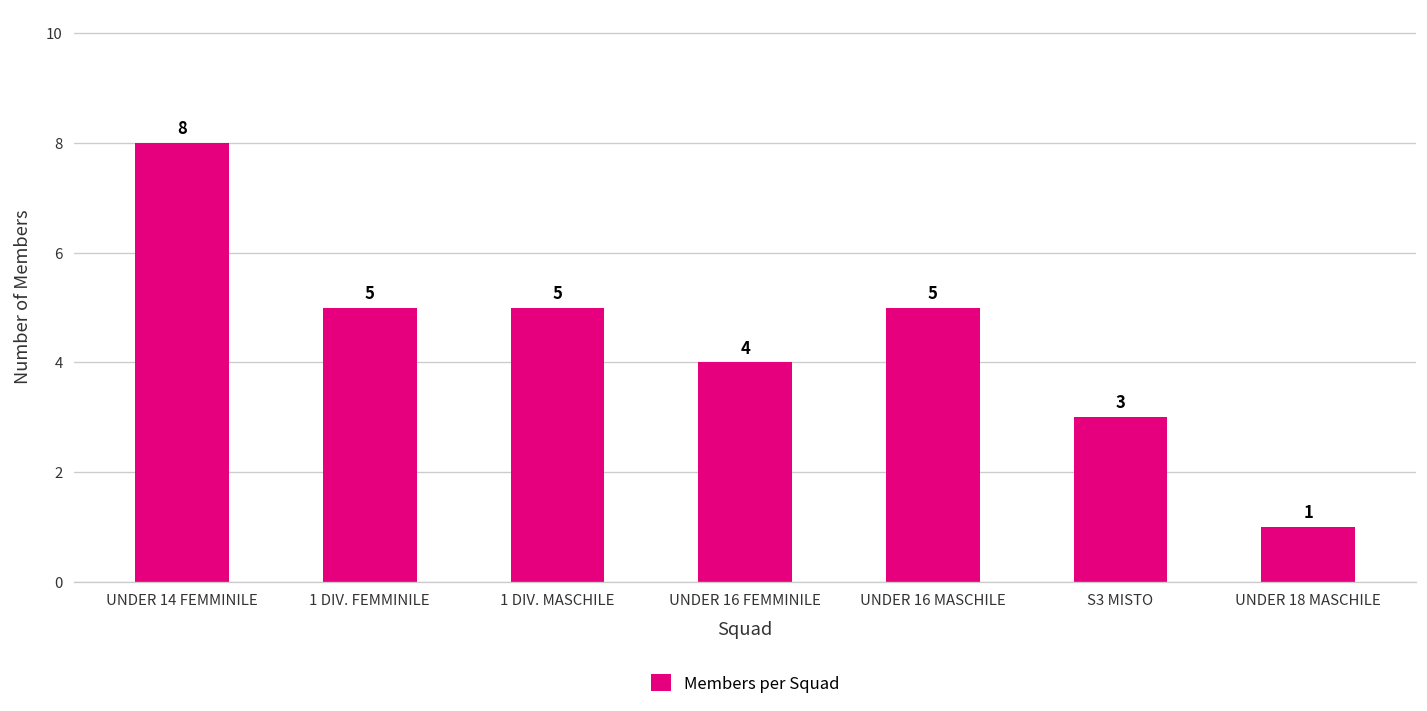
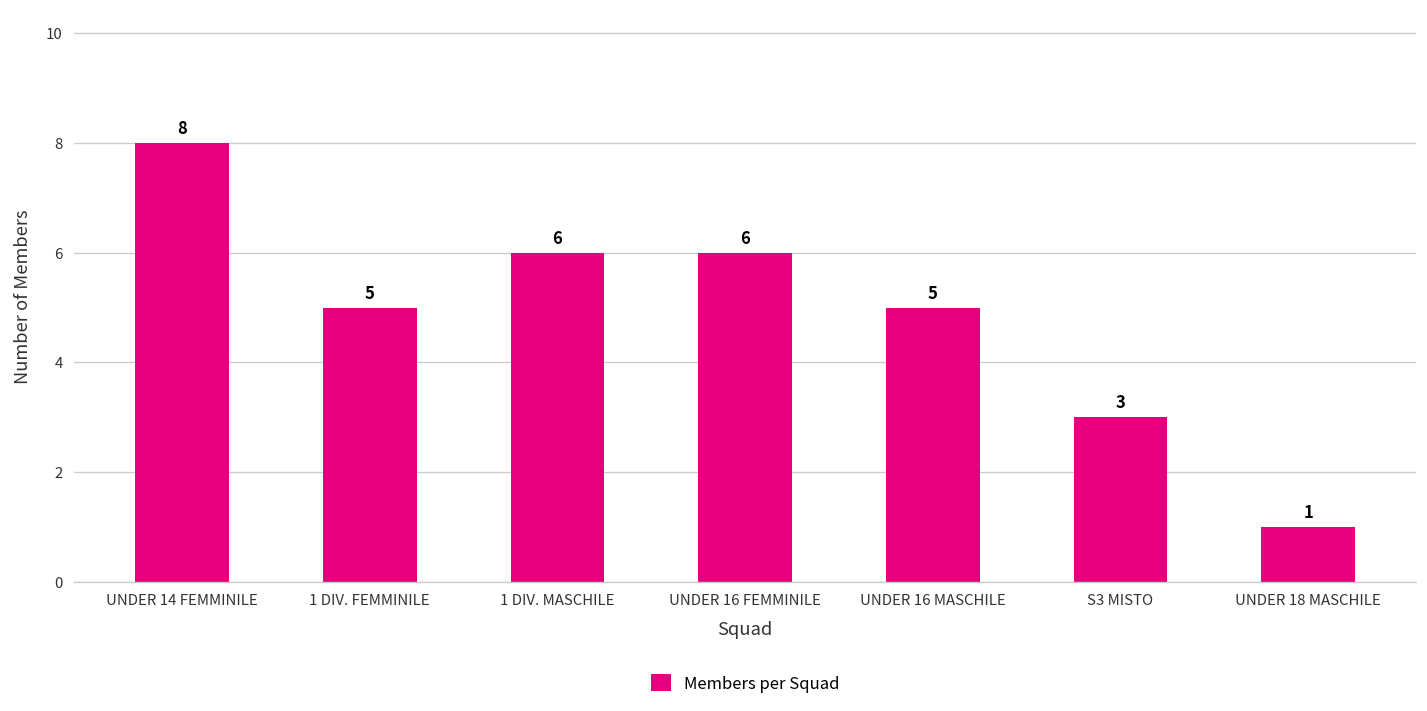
  {
    "UNDER 14 FEMMINILE": 8,
    "1 DIV. FEMMINILE": 5,
-   "1 DIV. MASCHILE": 5,
-   "UNDER 16 FEMMINILE": 4,
+   "1 DIV. MASCHILE": 6,
+   "UNDER 16 FEMMINILE": 6,
    "UNDER 16 MASCHILE": 5,
    "S3 MISTO": 3,
    "UNDER 18 MASCHILE": 1
  }
